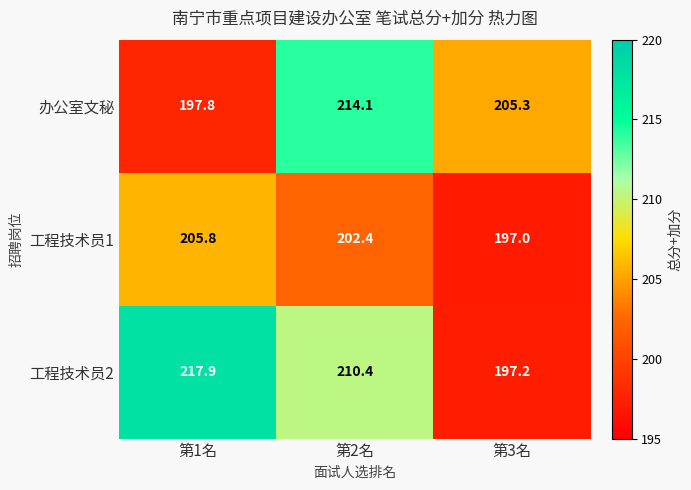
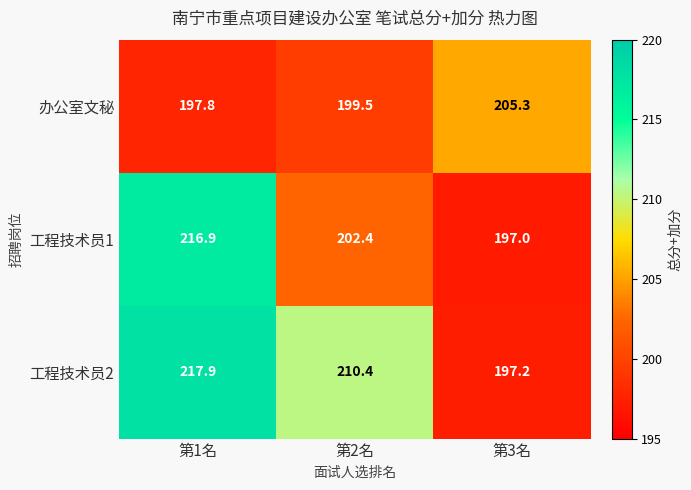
  {
    "办公室文秘": {
      "第1名": 197.8,
-     "第2名": 214.1,
+     "第2名": 199.5,
      "第3名": 205.3
    },
    "工程技术员1": {
-     "第1名": 205.8,
+     "第1名": 216.9,
      "第2名": 202.4,
      "第3名": 197.0
    },
    "工程技术员2": {
      "第1名": 217.9,
      "第2名": 210.4,
      "第3名": 197.2
    }
  }
